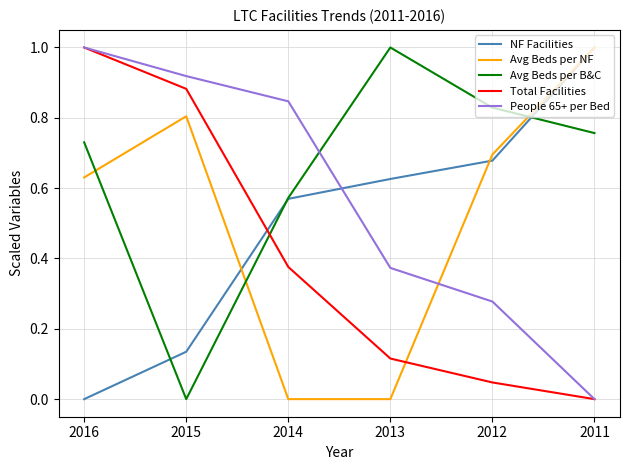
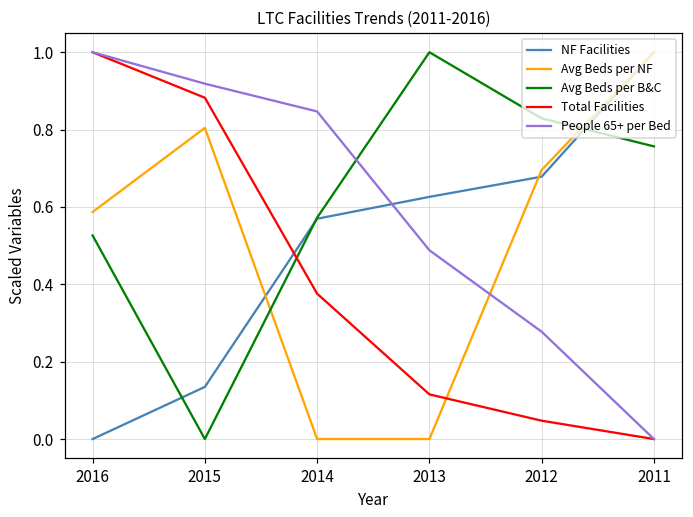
  {
    "NF Facilities": {
      "2016": 0.00,
      "2015": 0.13,
      "2013": 0.63,
      "2012": 0.68
    },
    "Avg Beds per NF": {
-     "2016": 0.63,
+     "2016": 0.59,
      "2015": 0.80,
      "2014": 0.00,
      "2013": 0.00,
      "2012": 0.70
    },
    "Avg Beds per B&C": {
-     "2016": 0.73,
+     "2016": 0.53,
      "2015": 0.00,
      "2013": 1.00,
      "2011": 0.76
    },
    "Total Facilities": {
      "2015": 0.88,
      "2014": 0.38,
      "2013": 0.12,
      "2012": 0.05
    },
    "People 65+ per Bed": {
      "2015": 0.92,
      "2014": 0.85,
-     "2013": 0.37,
+     "2013": 0.49,
      "2012": 0.28
    }
  }
